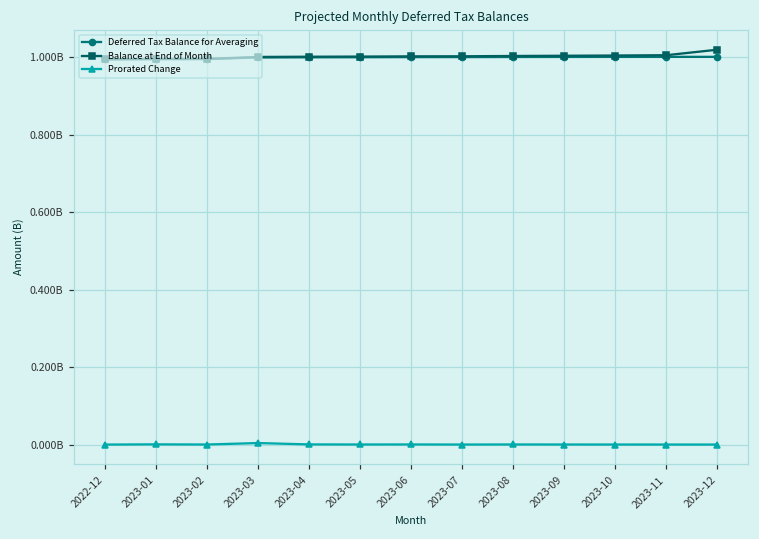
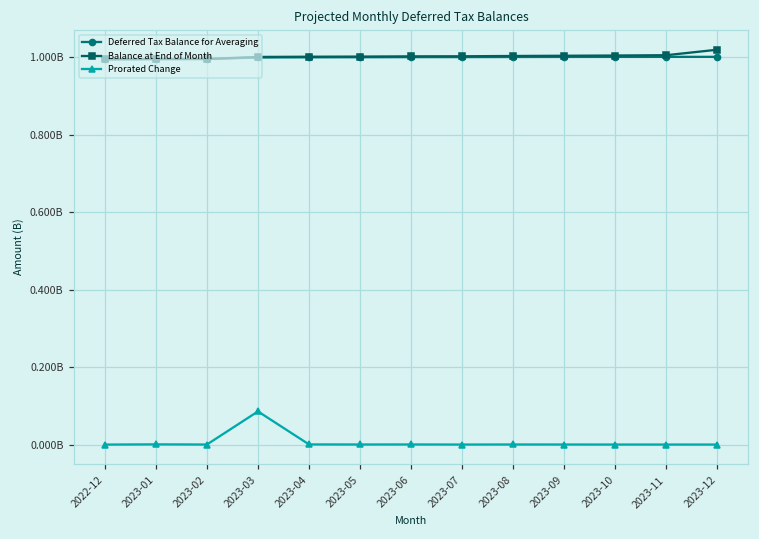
  {
    "Prorated Change": {
      "2022-12": 0,
      "2023-01": 0,
      "2023-02": 0,
-     "2023-03": 0,
+     "2023-03": 90000000,
      "2023-04": 0,
      "2023-05": 0,
      "2023-06": 0,
      "2023-07": 0,
      "2023-08": 0,
      "2023-09": 0,
      "2023-10": 0,
      "2023-11": 0,
      "2023-12": 0
    }
  }
